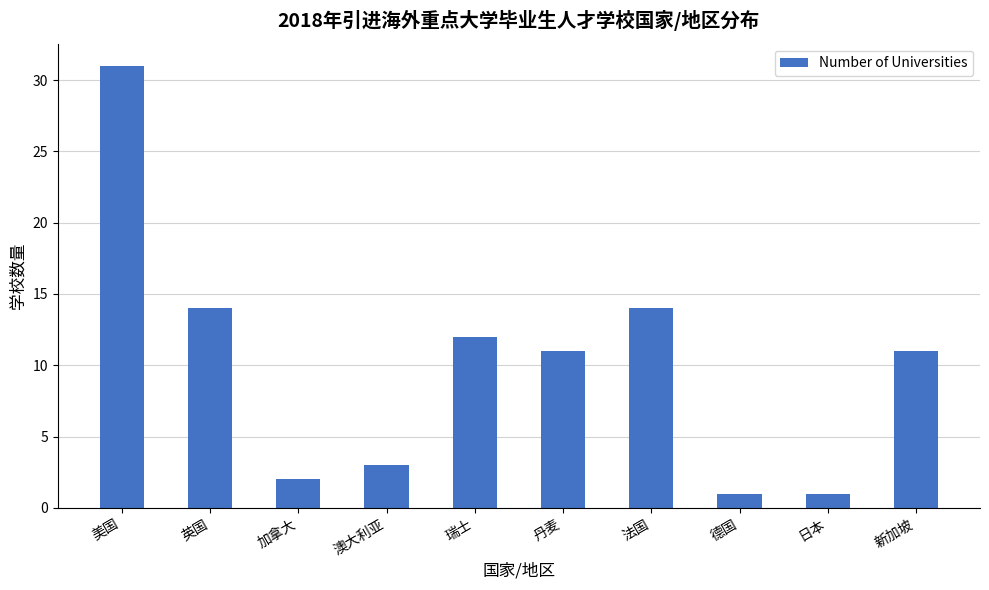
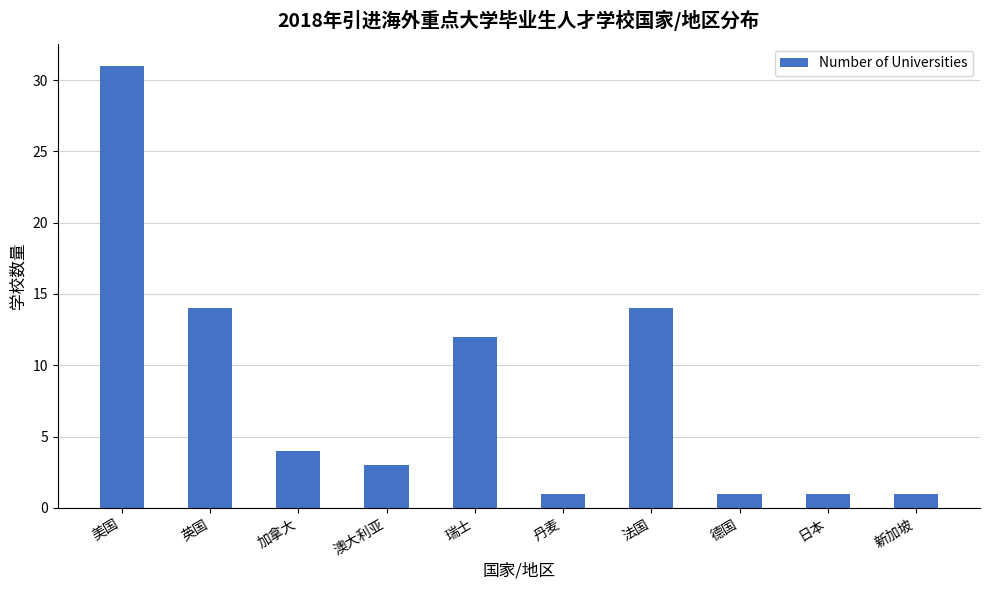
  {
    "美国": 31,
    "英国": 14,
-   "加拿大": 2,
+   "加拿大": 4,
    "澳大利亚": 3,
    "瑞士": 12,
-   "丹麦": 11,
+   "丹麦": 1,
    "法国": 14,
    "德国": 1,
    "日本": 1,
-   "新加坡": 11
+   "新加坡": 1
  }
